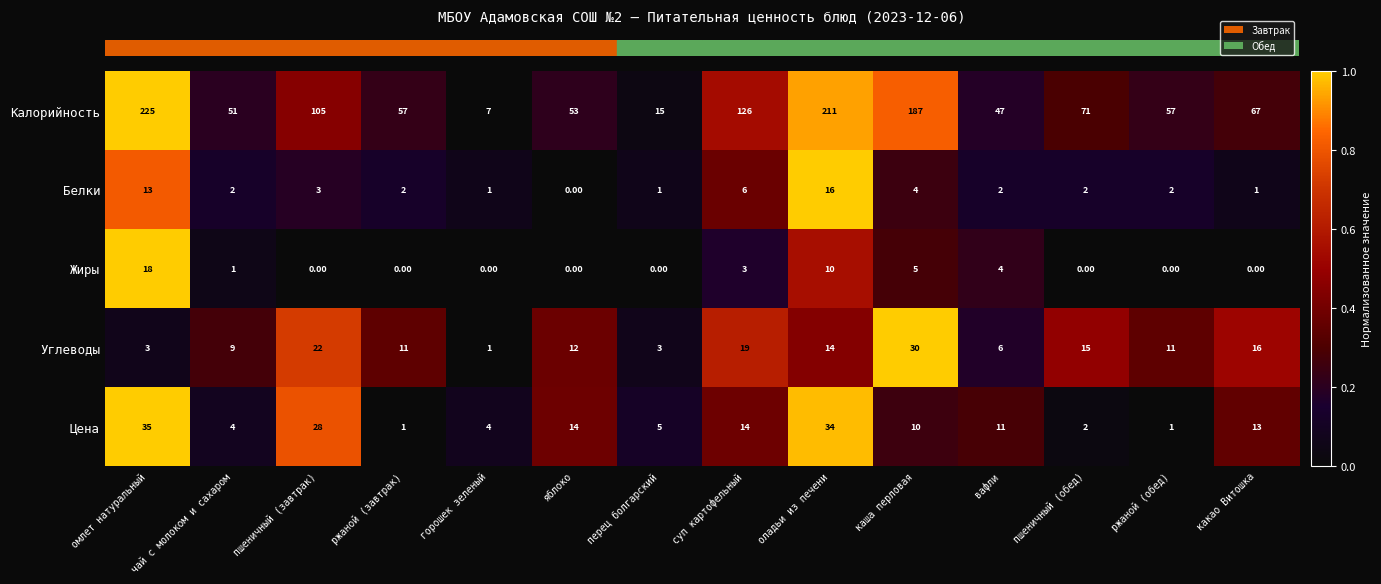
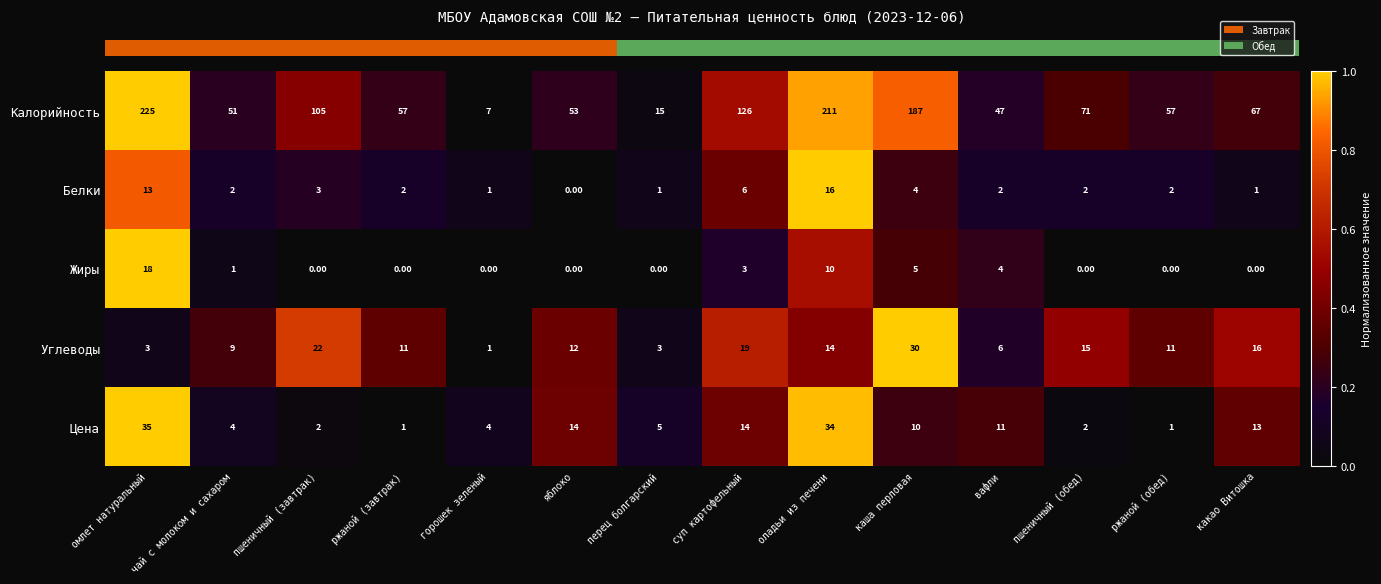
  {
    "Калорийность": {
      "омлет натуральный": 225,
      "чай с молоком и сахаром": 51,
      "пшеничный (завтрак)": 105,
      "ржаной (завтрак)": 57,
      "горошек зеленый": 7,
      "яблоко": 53,
      "перец болгарский": 15,
      "суп картофельный": 126,
      "оладьи из печени": 211,
      "каша перловая": 187,
      "вафли": 47,
      "пшеничный (обед)": 71,
      "ржаной (обед)": 57,
      "какао Витошка": 67
    },
    "Белки": {
      "омлет натуральный": 13,
      "чай с молоком и сахаром": 2,
      "пшеничный (завтрак)": 3,
      "ржаной (завтрак)": 2,
      "горошек зеленый": 1,
      "яблоко": 0.00,
      "перец болгарский": 1,
      "суп картофельный": 6,
      "оладьи из печени": 16,
      "каша перловая": 4,
      "вафли": 2,
      "пшеничный (обед)": 2,
      "ржаной (обед)": 2,
      "какао Витошка": 1
    },
    "Жиры": {
      "омлет натуральный": 18,
      "чай с молоком и сахаром": 1,
      "пшеничный (завтрак)": 0.00,
      "ржаной (завтрак)": 0.00,
      "горошек зеленый": 0.00,
      "яблоко": 0.00,
      "перец болгарский": 0.00,
      "суп картофельный": 3,
      "оладьи из печени": 10,
      "каша перловая": 5,
      "вафли": 4,
      "пшеничный (обед)": 0.00,
      "ржаной (обед)": 0.00,
      "какао Витошка": 0.00
    },
    "Углеводы": {
      "омлет натуральный": 3,
      "чай с молоком и сахаром": 9,
      "пшеничный (завтрак)": 22,
      "ржаной (завтрак)": 11,
      "горошек зеленый": 1,
      "яблоко": 12,
      "перец болгарский": 3,
      "суп картофельный": 19,
      "оладьи из печени": 14,
      "каша перловая": 30,
      "вафли": 6,
      "пшеничный (обед)": 15,
      "ржаной (обед)": 11,
      "какао Витошка": 16
    },
    "Цена": {
      "омлет натуральный": 35,
      "чай с молоком и сахаром": 4,
-     "пшеничный (завтрак)": 28,
+     "пшеничный (завтрак)": 2,
      "ржаной (завтрак)": 1,
      "горошек зеленый": 4,
      "яблоко": 14,
      "перец болгарский": 5,
      "суп картофельный": 14,
      "оладьи из печени": 34,
      "каша перловая": 10,
      "вафли": 11,
      "пшеничный (обед)": 2,
      "ржаной (обед)": 1,
      "какао Витошка": 13
    }
  }
